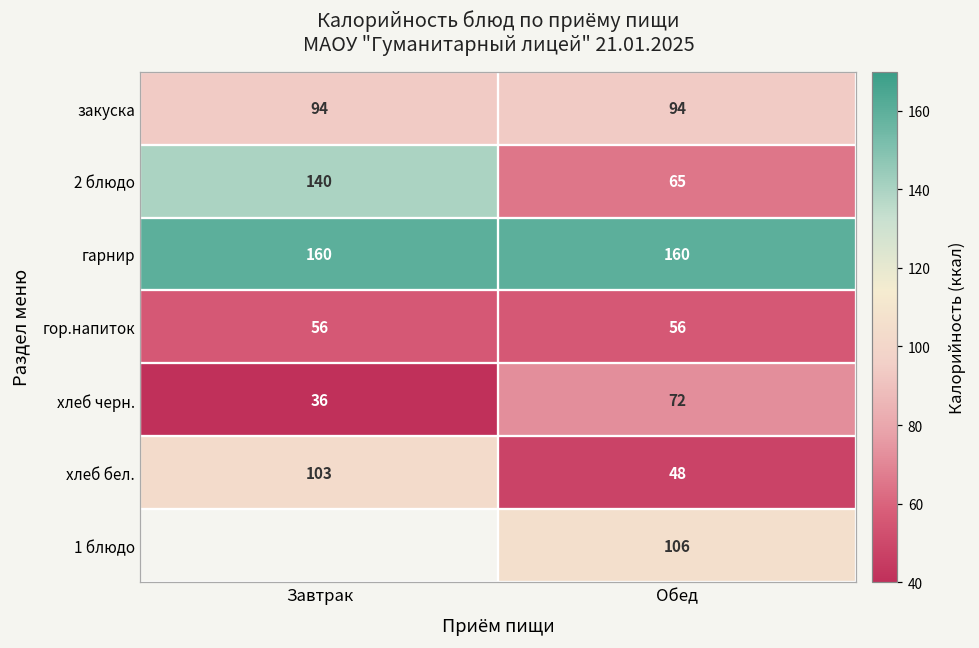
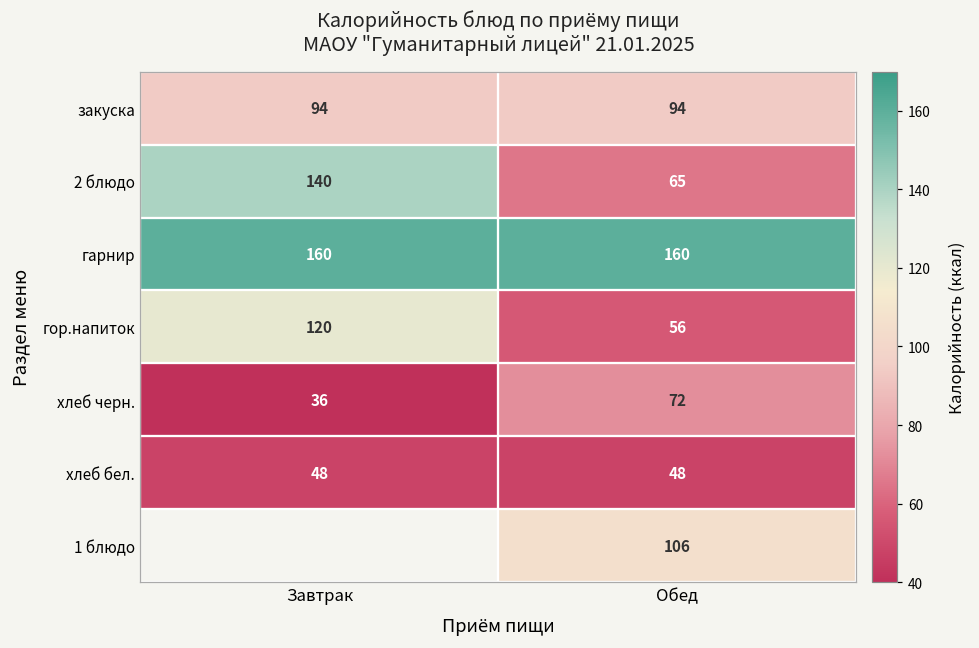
  {
    "закуска": {
      "Завтрак": 94,
      "Обед": 94
    },
    "2 блюдо": {
      "Завтрак": 140,
      "Обед": 65
    },
    "гарнир": {
      "Завтрак": 160,
      "Обед": 160
    },
    "гор.напиток": {
-     "Завтрак": 56,
+     "Завтрак": 120,
      "Обед": 56
    },
    "хлеб черн.": {
      "Завтрак": 36,
      "Обед": 72
    },
    "хлеб бел.": {
-     "Завтрак": 103,
+     "Завтрак": 48,
      "Обед": 48
    },
    "1 блюдо": {
      "Обед": 106
    }
  }
